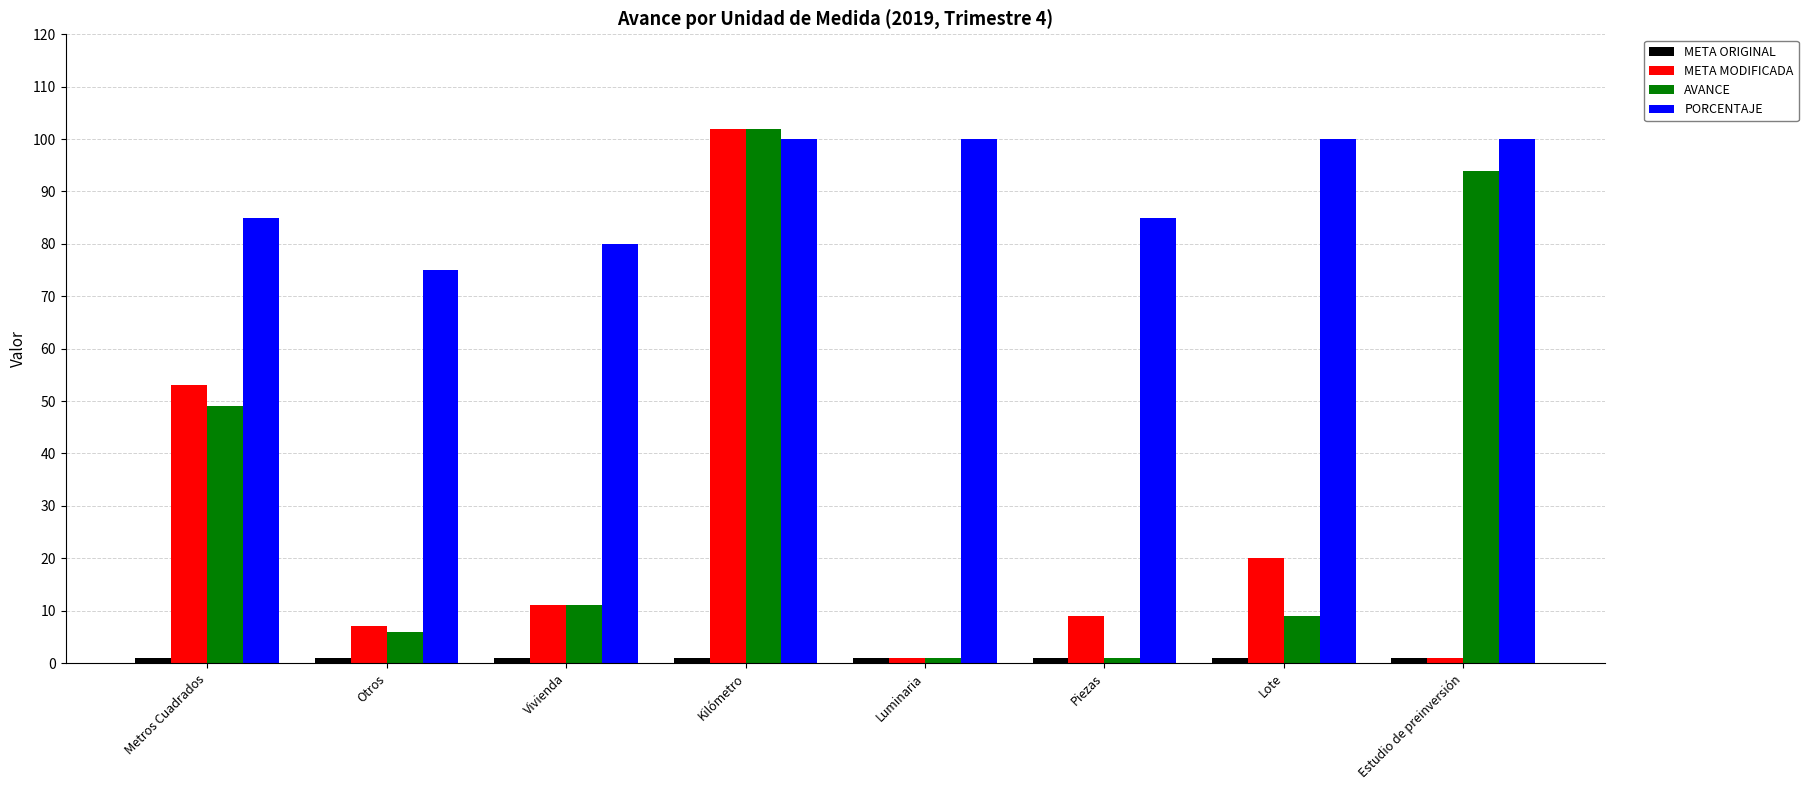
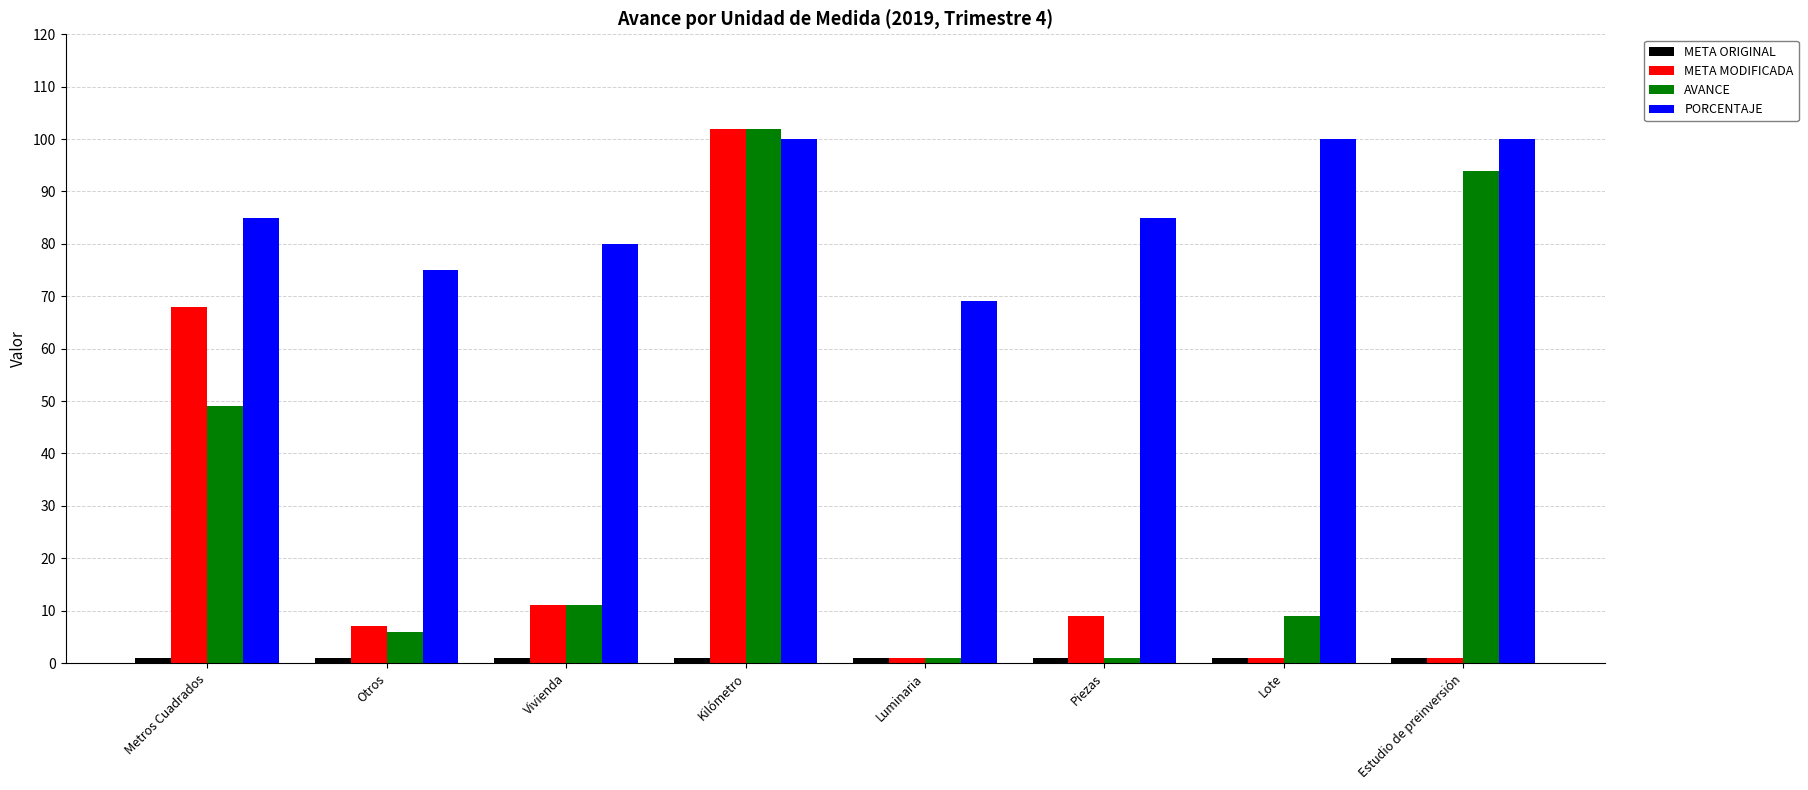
  {
    "META ORIGINAL": {
      "Metros Cuadrados": 1,
      "Otros": 1,
      "Vivienda": 1,
      "Kilómetro": 1,
      "Luminaria": 1,
      "Piezas": 1,
      "Lote": 1,
      "Estudio de preinversión": 1
    },
    "META MODIFICADA": {
-     "Metros Cuadrados": 53,
+     "Metros Cuadrados": 68,
      "Otros": 7,
      "Vivienda": 11,
      "Kilómetro": 102,
      "Luminaria": 1,
      "Piezas": 9,
-     "Lote": 20,
+     "Lote": 1,
      "Estudio de preinversión": 1
    },
    "AVANCE": {
      "Metros Cuadrados": 49,
      "Otros": 6,
      "Vivienda": 11,
      "Kilómetro": 102,
      "Luminaria": 1,
      "Piezas": 1,
      "Lote": 9,
      "Estudio de preinversión": 94
    },
    "PORCENTAJE": {
      "Metros Cuadrados": 85,
      "Otros": 75,
      "Vivienda": 80,
      "Kilómetro": 100,
-     "Luminaria": 100,
+     "Luminaria": 69,
      "Piezas": 85,
      "Lote": 100,
      "Estudio de preinversión": 100
    }
  }
